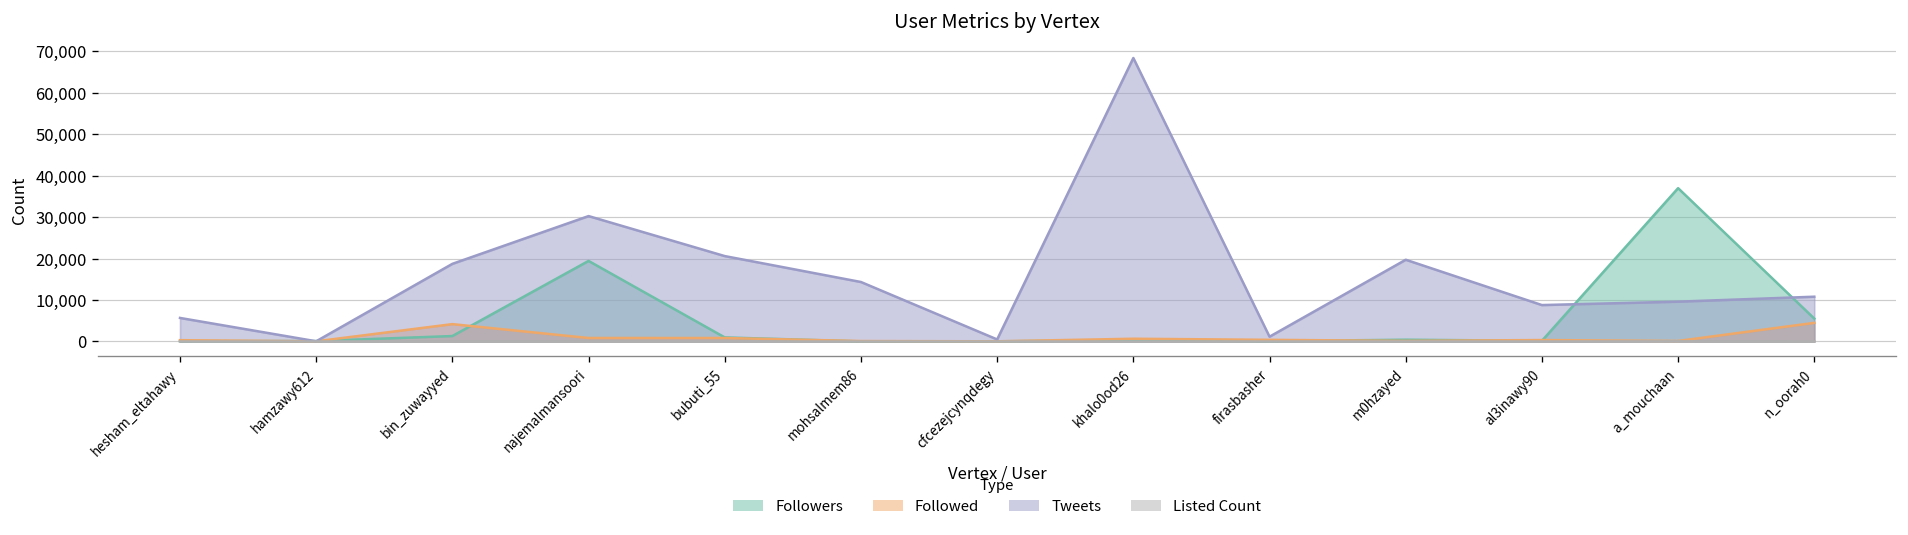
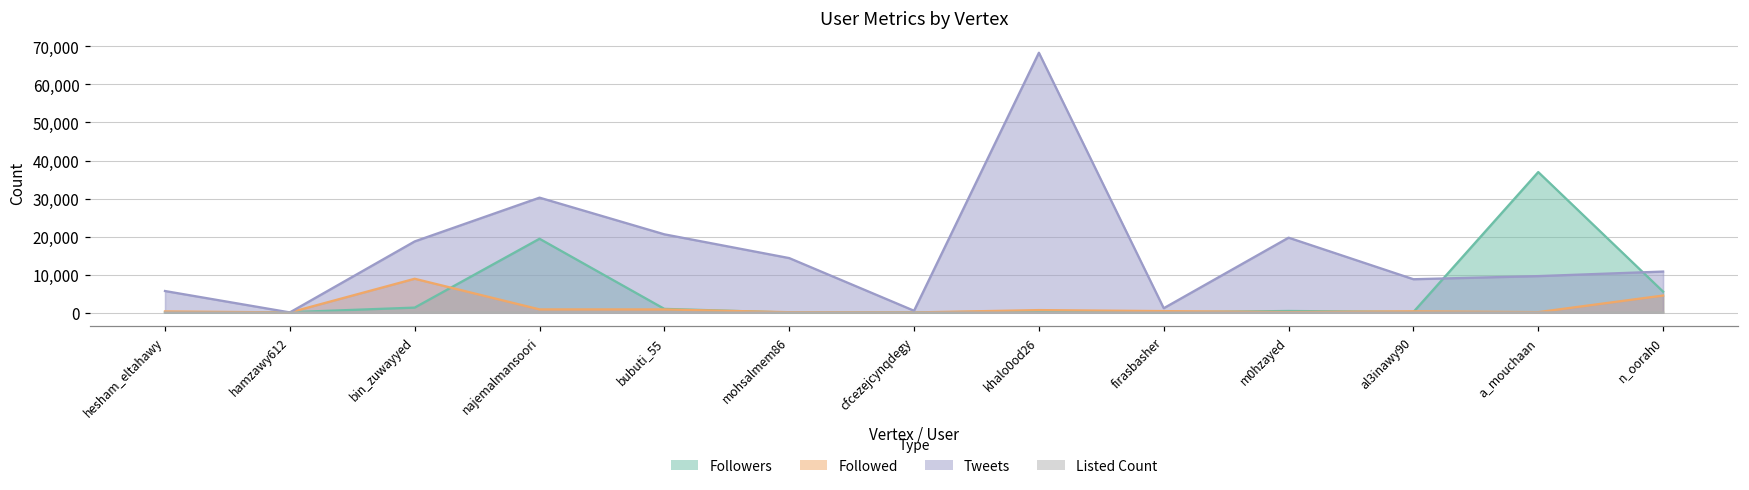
  {
    "Followed": {
-     "bin_zuwayyed": "4,000",
+     "bin_zuwayyed": "9,000",
      "najemalmansoori": "1,000",
      "n_oorah0": "4,000"
    }
  }
